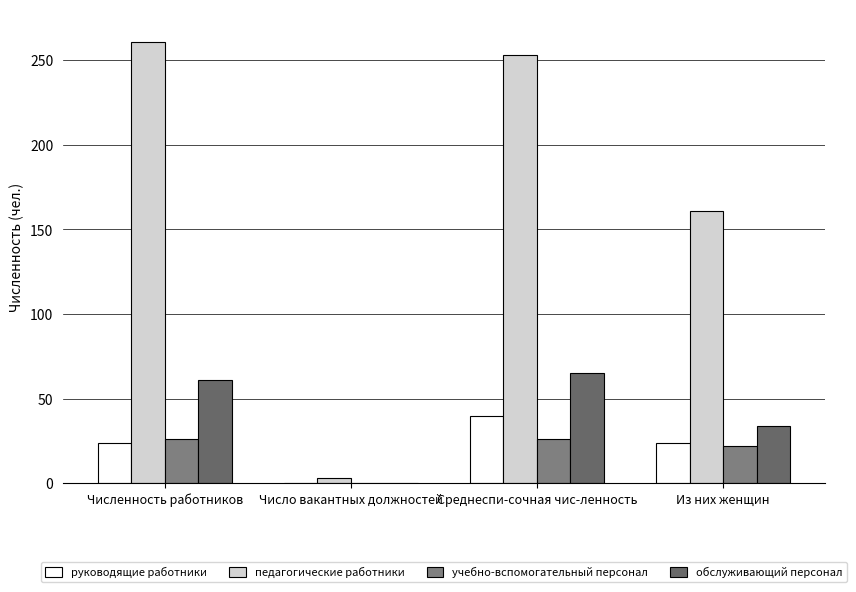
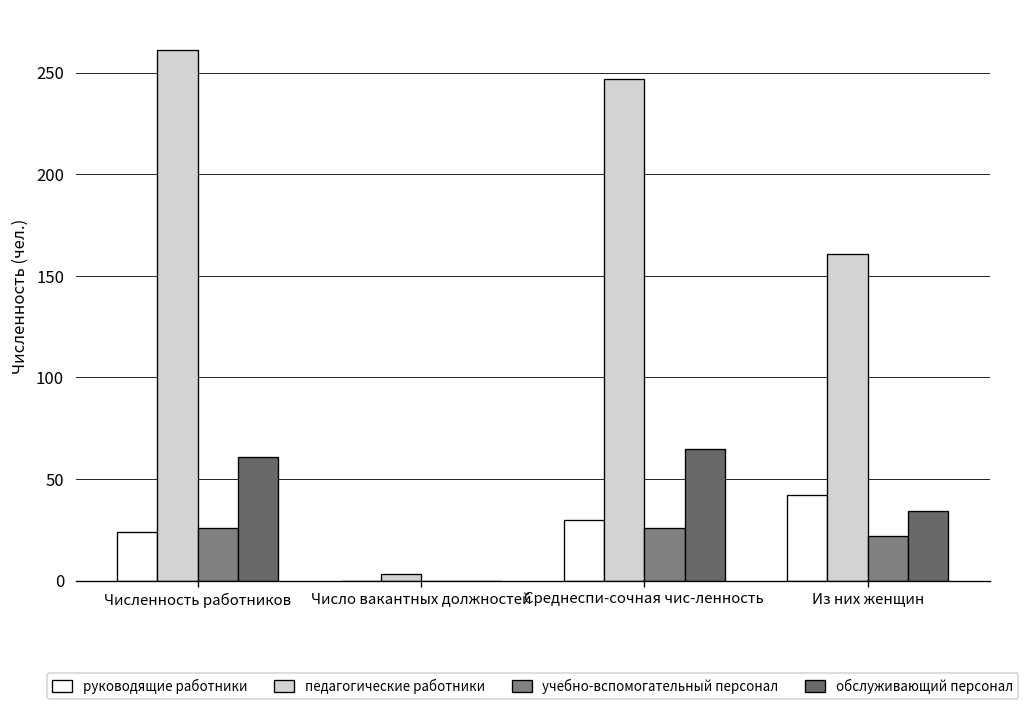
  {
    "руководящие работники": {
      "Численность работников": 24,
      "Число вакантных должностей": 0,
-     "Среднеспи-сочная чис-ленность": 40,
-     "Из них женщин": 24
+     "Среднеспи-сочная чис-ленность": 30,
+     "Из них женщин": 42
    },
    "педагогические работники": {
      "Численность работников": 261,
      "Число вакантных должностей": 3,
-     "Среднеспи-сочная чис-ленность": 253,
+     "Среднеспи-сочная чис-ленность": 247,
      "Из них женщин": 161
    }
  }
